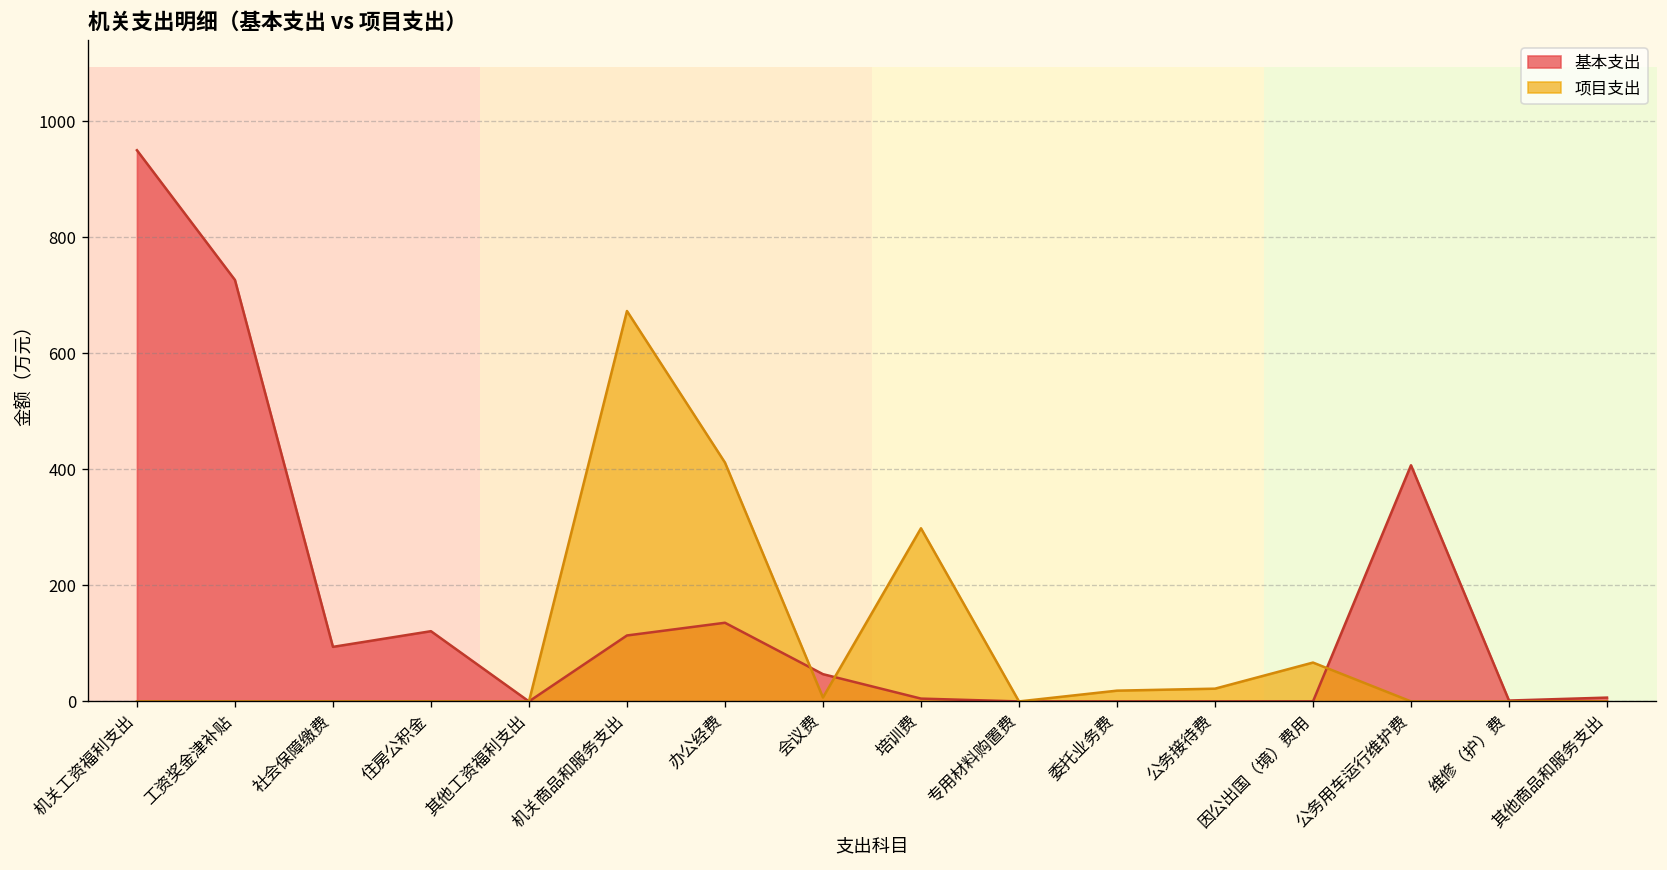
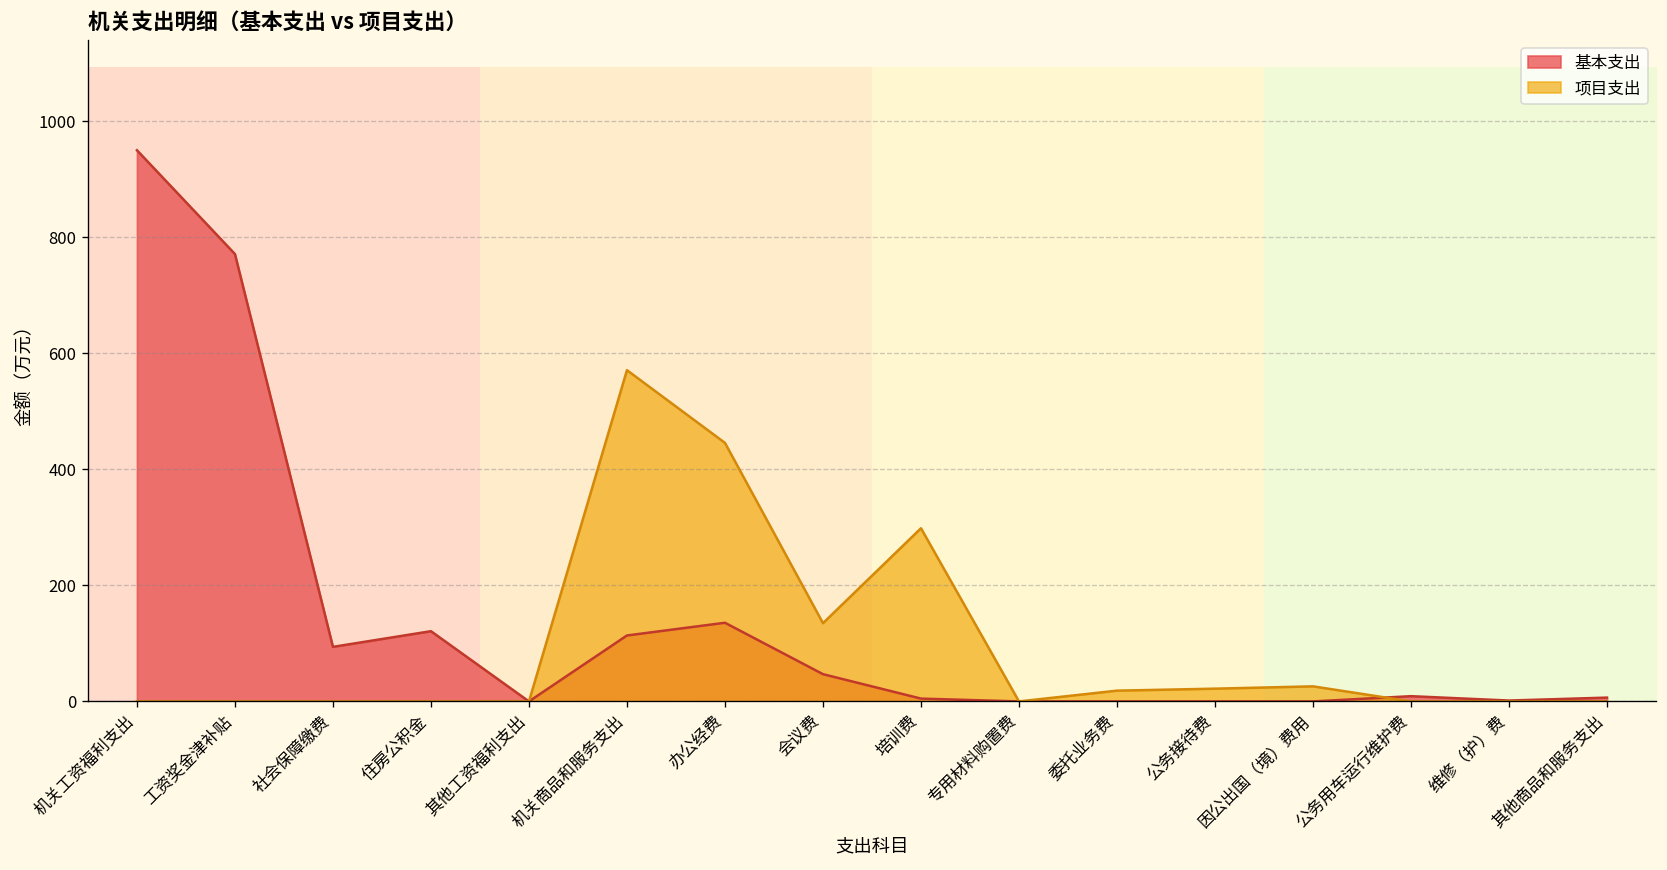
  {
    "基本支出": {
      "机关工资福利支出": 950,
-     "工资奖金津补贴": 730,
+     "工资奖金津补贴": 770,
      "社会保障缴费": 90,
      "住房公积金": 120,
      "机关商品和服务支出": 110,
      "办公经费": 140,
      "会议费": 50,
      "培训费": 0,
      "委托业务费": 0,
      "公务接待费": 0,
      "因公出国（境）费用": 0,
-     "公务用车运行维护费": 410,
+     "公务用车运行维护费": 10,
      "其他商品和服务支出": 10
    },
    "项目支出": {
      "机关工资福利支出": 0,
      "工资奖金津补贴": 0,
      "社会保障缴费": 0,
      "住房公积金": 0,
-     "机关商品和服务支出": 670,
-     "办公经费": 410,
-     "会议费": 10,
+     "机关商品和服务支出": 570,
+     "办公经费": 450,
+     "会议费": 130,
      "培训费": 300,
      "委托业务费": 20,
      "公务接待费": 20,
-     "因公出国（境）费用": 70,
+     "因公出国（境）费用": 30,
      "公务用车运行维护费": 0,
      "其他商品和服务支出": 0
    }
  }
